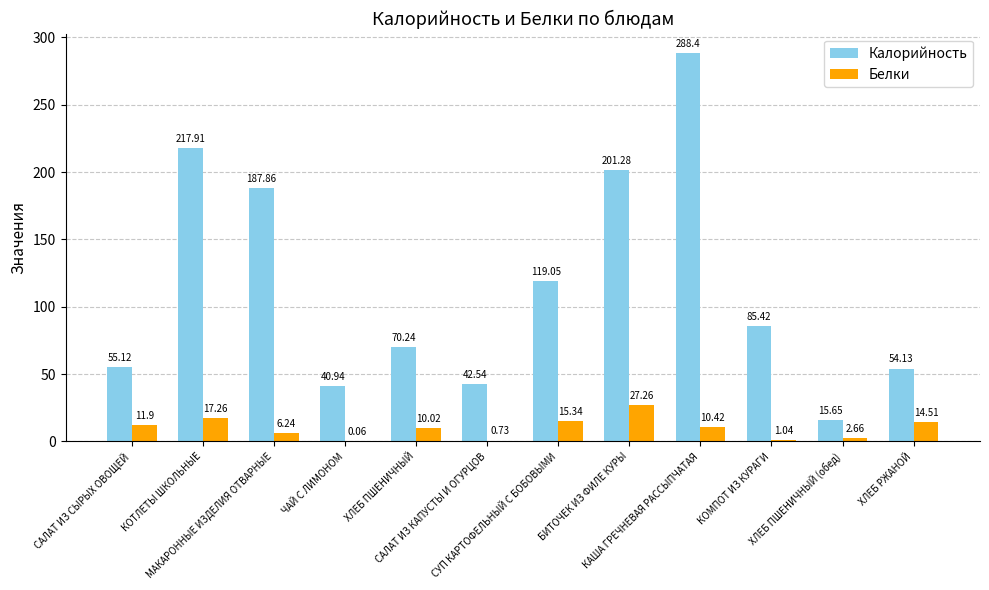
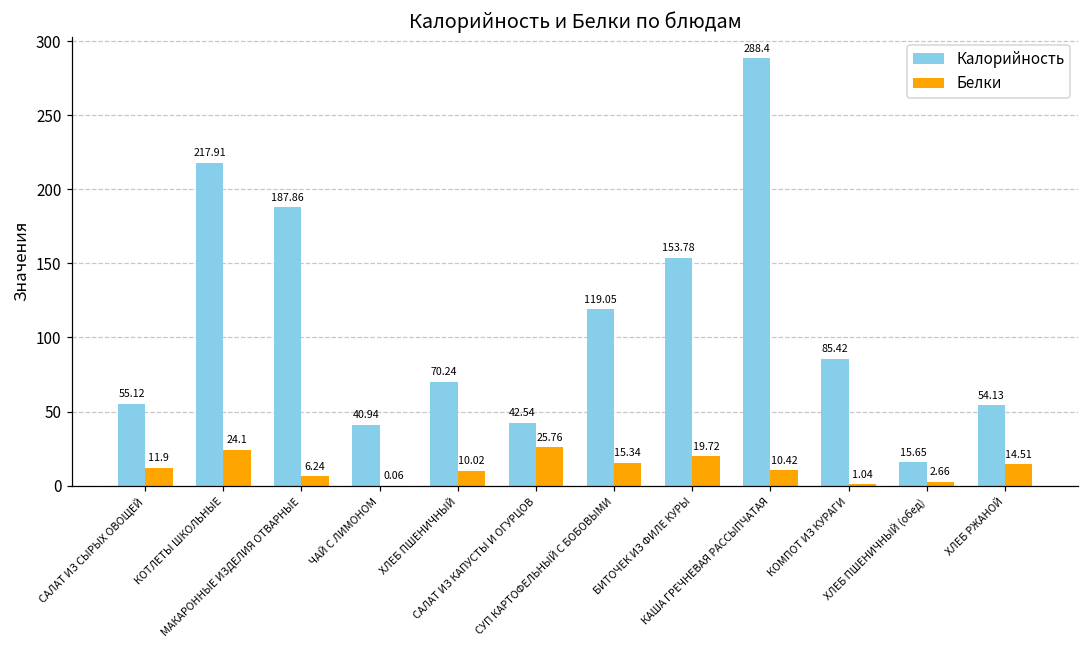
  {
    "Калорийность": {
      "САЛАТ ИЗ СЫРЫХ ОВОЩЕЙ": 55.12,
      "КОТЛЕТЫ ШКОЛЬНЫЕ": 217.91,
      "МАКАРОННЫЕ ИЗДЕЛИЯ ОТВАРНЫЕ": 187.86,
      "ЧАЙ С ЛИМОНОМ": 40.94,
      "ХЛЕБ ПШЕНИЧНЫЙ": 70.24,
      "САЛАТ ИЗ КАПУСТЫ И ОГУРЦОВ": 42.54,
      "СУП КАРТОФЕЛЬНЫЙ С БОБОВЫМИ": 119.05,
-     "БИТОЧЕК ИЗ ФИЛЕ КУРЫ": 201.28,
+     "БИТОЧЕК ИЗ ФИЛЕ КУРЫ": 153.78,
      "КАША ГРЕЧНЕВАЯ РАССЫПЧАТАЯ": 288.4,
      "КОМПОТ ИЗ КУРАГИ": 85.42,
      "ХЛЕБ ПШЕНИЧНЫЙ (обед)": 15.65,
      "ХЛЕБ РЖАНОЙ": 54.13
    },
    "Белки": {
      "САЛАТ ИЗ СЫРЫХ ОВОЩЕЙ": 11.9,
-     "КОТЛЕТЫ ШКОЛЬНЫЕ": 17.26,
+     "КОТЛЕТЫ ШКОЛЬНЫЕ": 24.1,
      "МАКАРОННЫЕ ИЗДЕЛИЯ ОТВАРНЫЕ": 6.24,
      "ЧАЙ С ЛИМОНОМ": 0.06,
      "ХЛЕБ ПШЕНИЧНЫЙ": 10.02,
-     "САЛАТ ИЗ КАПУСТЫ И ОГУРЦОВ": 0.73,
+     "САЛАТ ИЗ КАПУСТЫ И ОГУРЦОВ": 25.76,
      "СУП КАРТОФЕЛЬНЫЙ С БОБОВЫМИ": 15.34,
-     "БИТОЧЕК ИЗ ФИЛЕ КУРЫ": 27.26,
+     "БИТОЧЕК ИЗ ФИЛЕ КУРЫ": 19.72,
      "КАША ГРЕЧНЕВАЯ РАССЫПЧАТАЯ": 10.42,
      "КОМПОТ ИЗ КУРАГИ": 1.04,
      "ХЛЕБ ПШЕНИЧНЫЙ (обед)": 2.66,
      "ХЛЕБ РЖАНОЙ": 14.51
    }
  }
